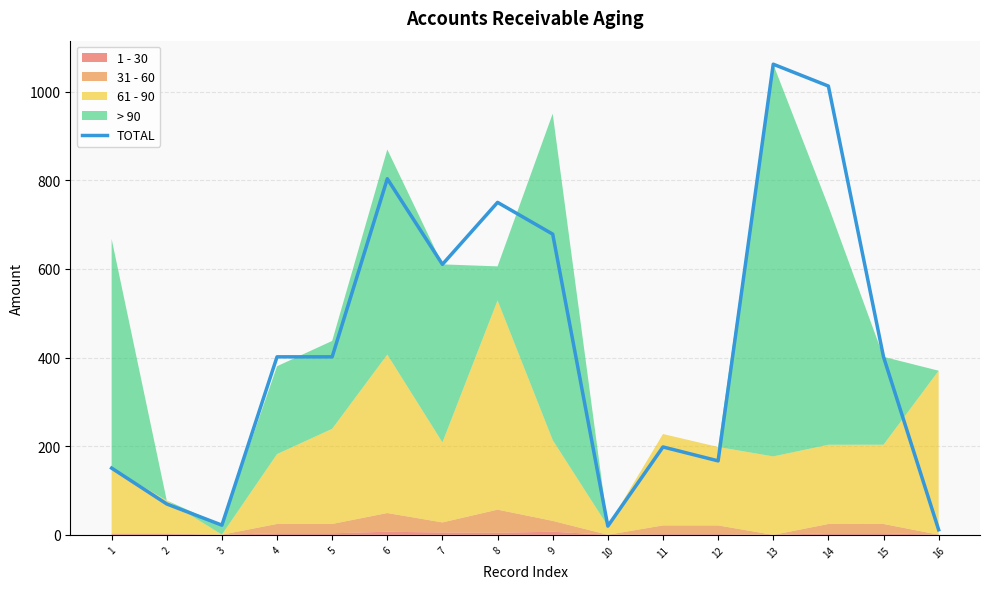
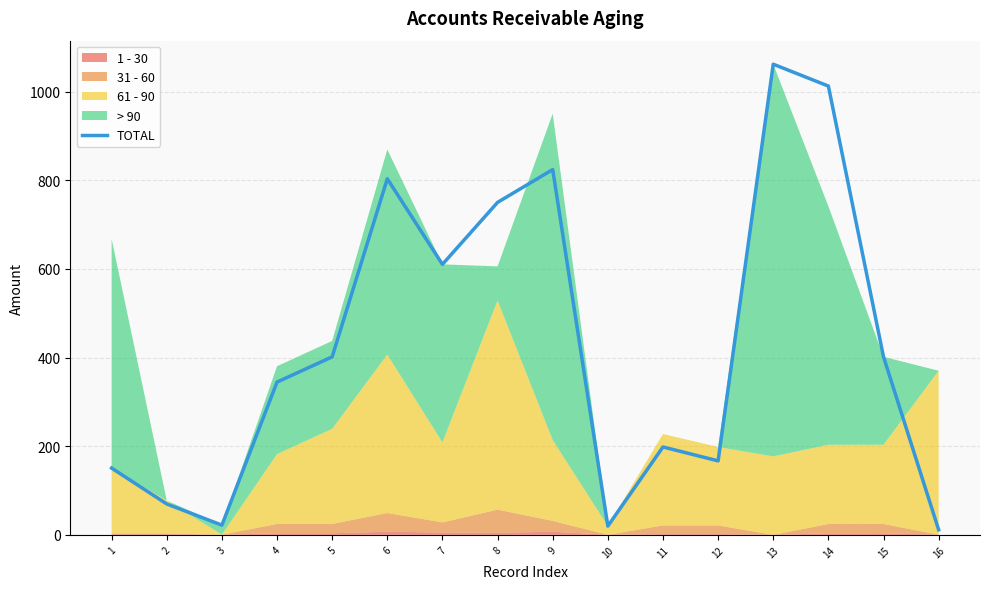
  {
    "TOTAL": {
      "2": 70,
-     "4": 400,
+     "4": 340,
      "5": 400,
      "6": 800,
      "8": 750,
-     "9": 680,
+     "9": 820,
      "11": 200,
      "12": 170,
      "14": 1010,
      "16": 10
    },
    "61 - 90": {
      "4": 160,
      "5": 210,
      "6": 360,
      "7": 180,
      "8": 470,
      "9": 180,
      "13": 180,
      "14": 180,
      "15": 180
    },
    "> 90": {
      "1": 520,
      "4": 200,
      "5": 200,
      "6": 460,
      "8": 80,
      "9": 740,
      "14": 540
    }
  }
